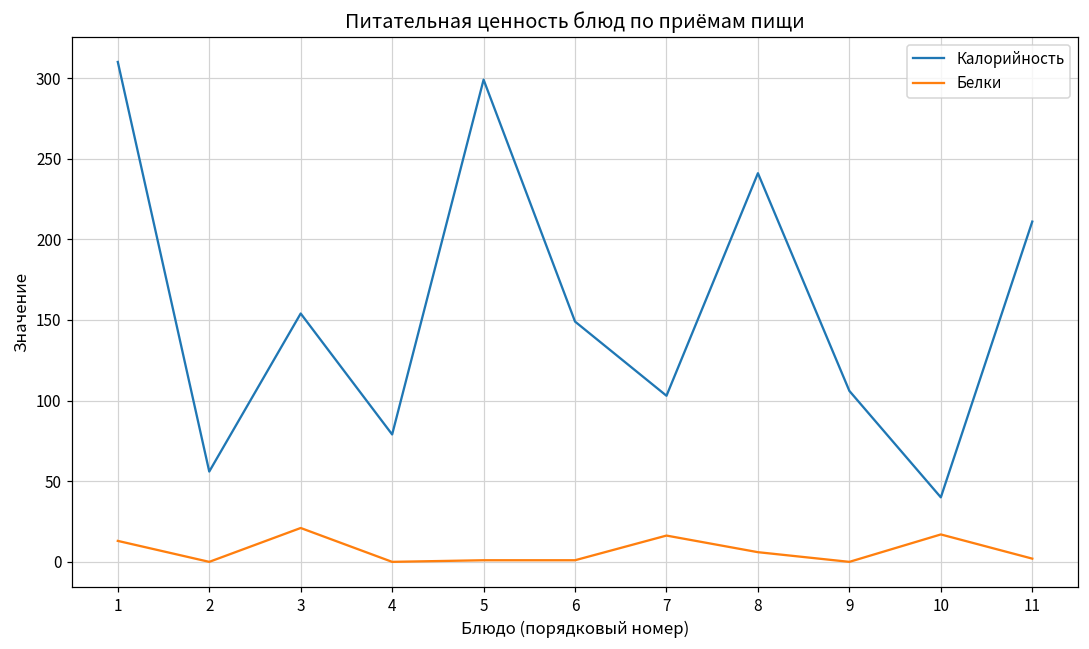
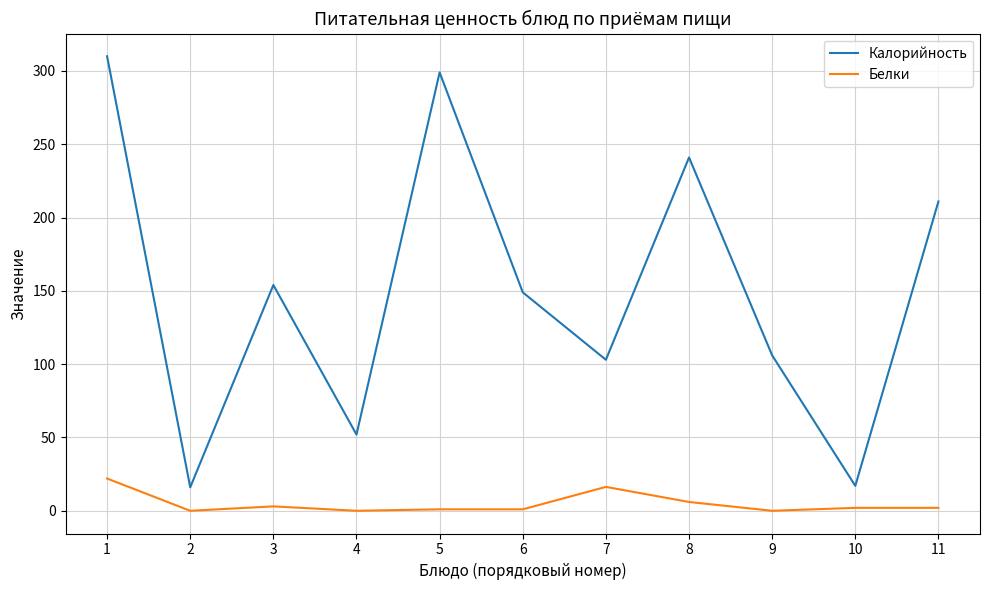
  {
    "Калорийность": {
      "1": 310,
-     "2": 56,
+     "2": 16,
      "3": 154,
-     "4": 79,
+     "4": 52,
      "5": 299,
      "6": 149,
      "7": 103,
      "8": 241,
      "9": 106,
-     "10": 40,
+     "10": 17,
      "11": 211
    },
    "Белки": {
-     "1": 13,
+     "1": 22,
      "2": 0,
-     "3": 21,
+     "3": 3,
      "4": 0,
      "5": 1,
      "6": 1,
      "7": 16,
      "8": 6,
      "9": 0,
-     "10": 17,
+     "10": 2,
      "11": 2
    }
  }
